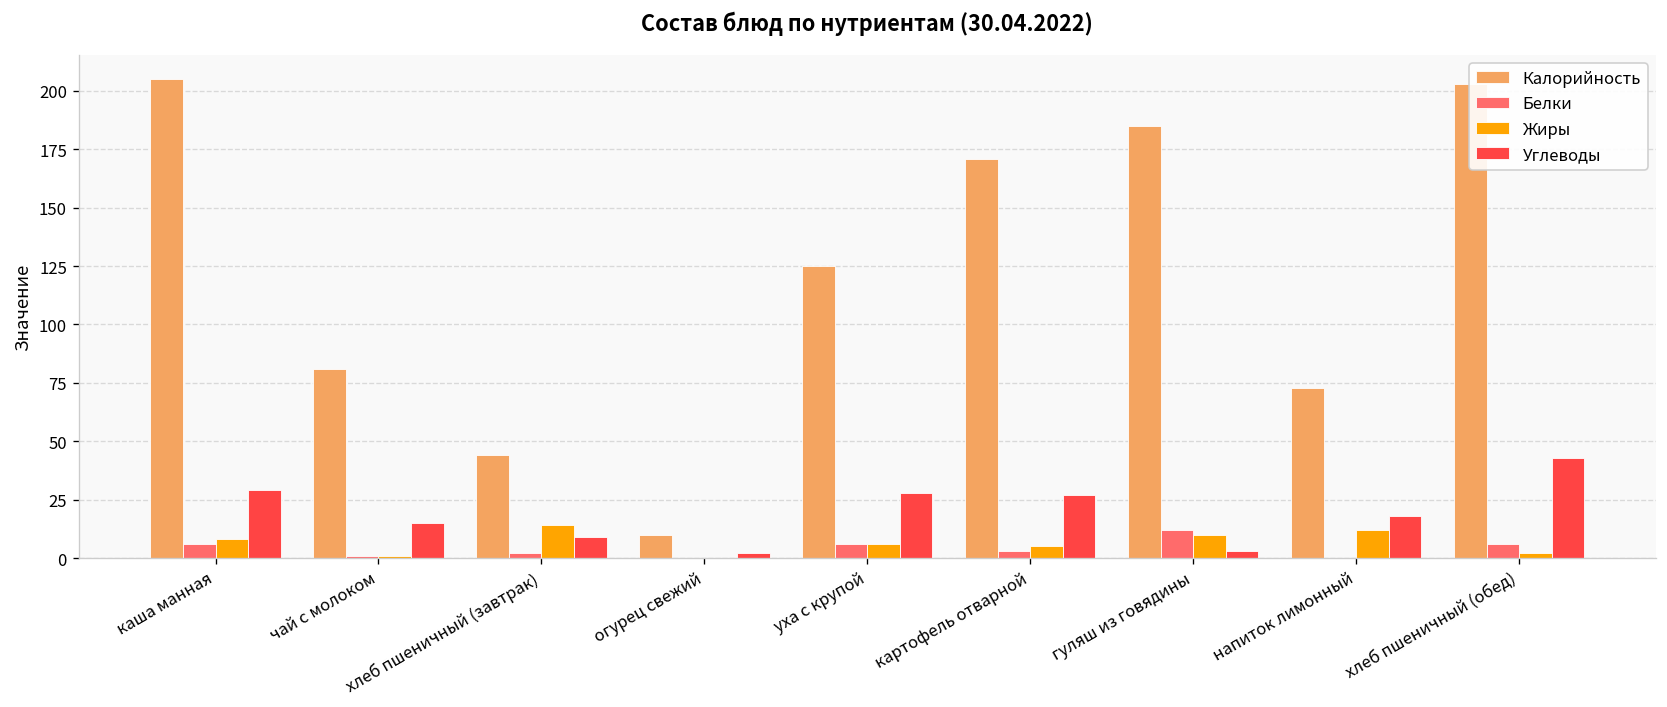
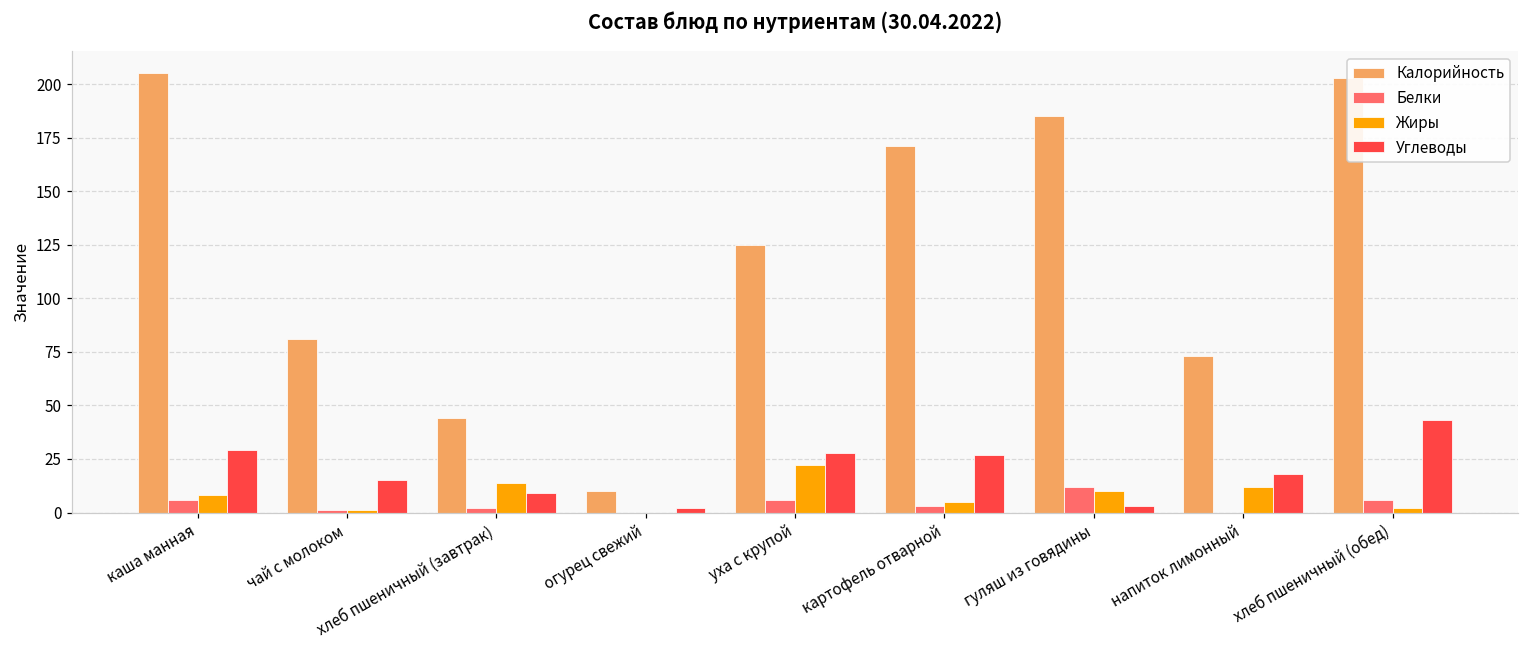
  {
    "Жиры": {
      "каша манная": 8,
      "хлеб пшеничный (завтрак)": 14,
      "огурец свежий": 0,
-     "уха с крупой": 6,
+     "уха с крупой": 22,
      "картофель отварной": 5,
      "гуляш из говядины": 10,
      "напиток лимонный": 12,
      "хлеб пшеничный (обед)": 2
    }
  }
